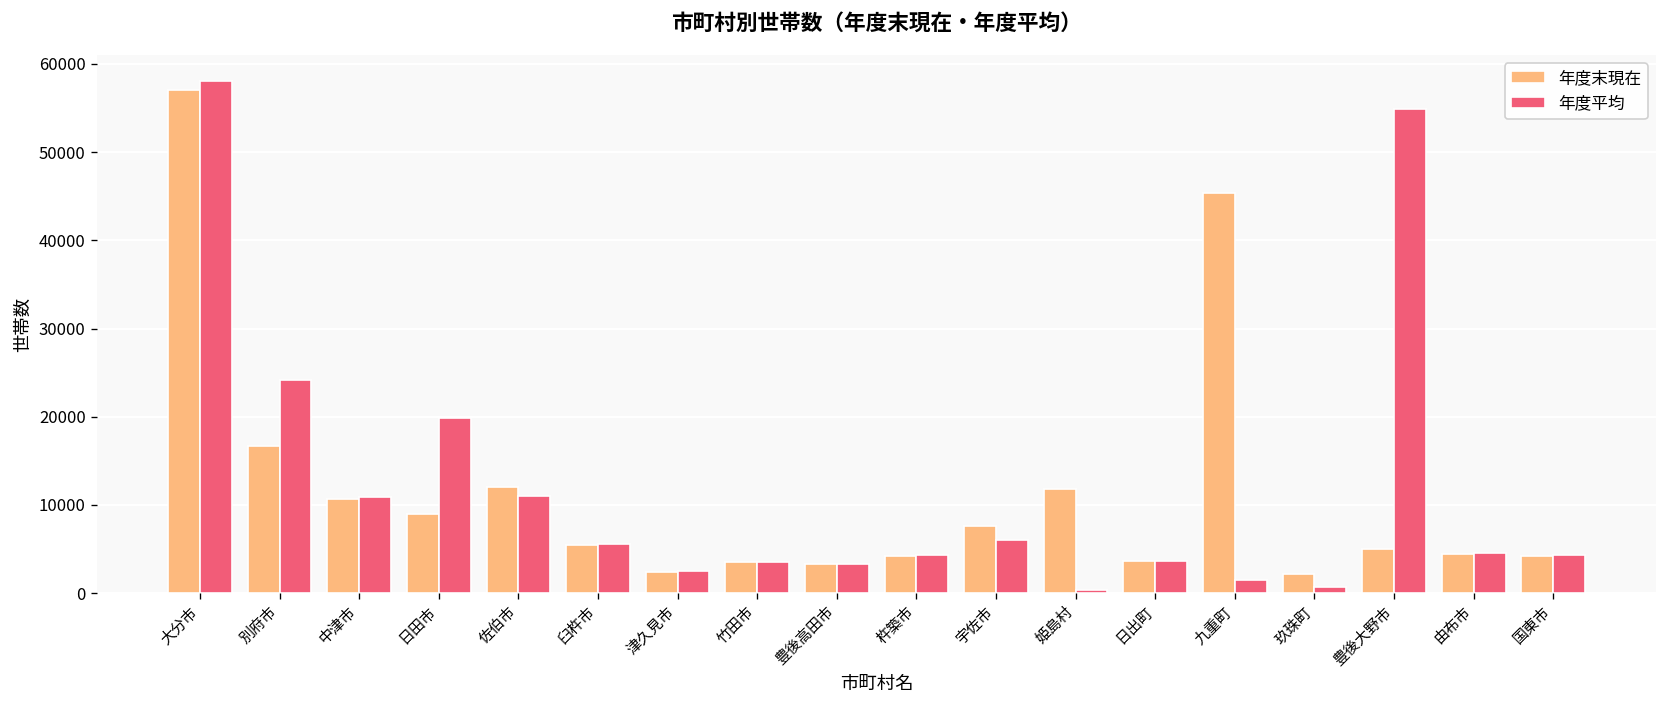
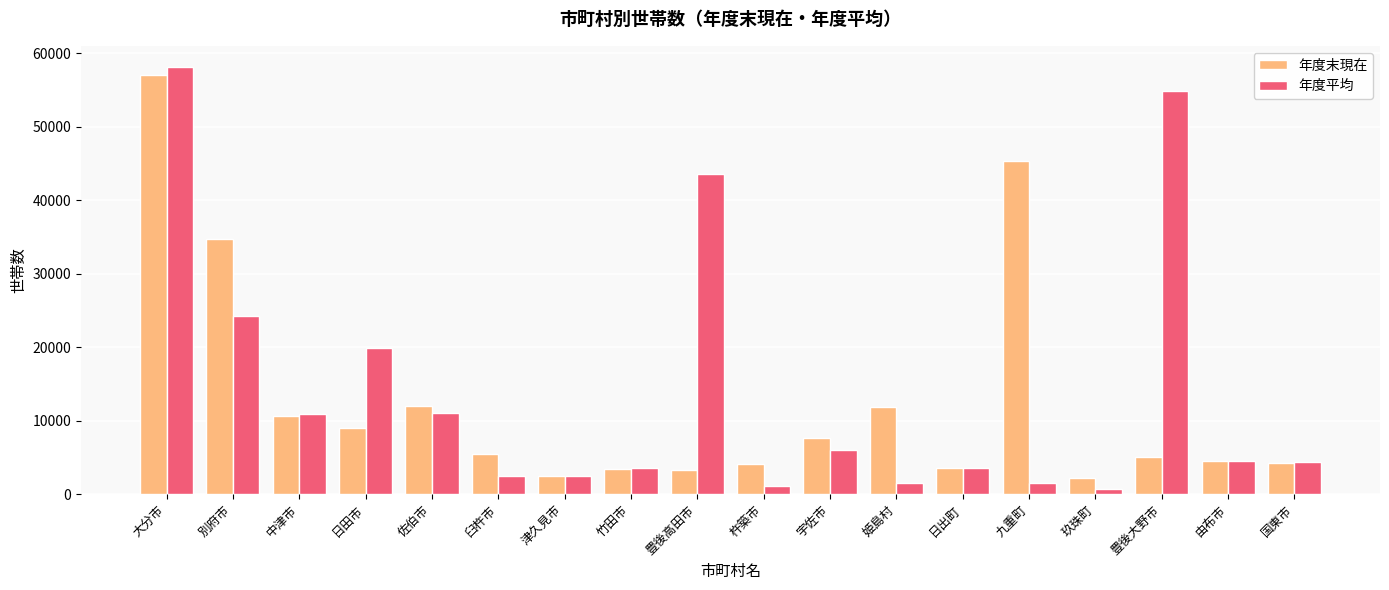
  {
    "年度末現在": {
      "大分市": 57000,
-     "別府市": 17000,
+     "別府市": 35000,
      "中津市": 11000,
      "日田市": 9000,
      "佐伯市": 12000,
      "臼杵市": 5000,
      "津久見市": 2000,
      "竹田市": 3000,
      "豊後高田市": 3000,
      "杵築市": 4000,
      "宇佐市": 8000,
      "姫島村": 12000,
      "日出町": 4000,
      "九重町": 45000,
      "玖珠町": 2000,
      "豊後大野市": 5000,
      "由布市": 4000,
      "国東市": 4000
    },
    "年度平均": {
      "大分市": 58000,
      "別府市": 24000,
      "中津市": 11000,
      "日田市": 20000,
      "佐伯市": 11000,
-     "臼杵市": 6000,
+     "臼杵市": 2000,
      "津久見市": 2000,
      "竹田市": 4000,
-     "豊後高田市": 3000,
-     "杵築市": 4000,
+     "豊後高田市": 44000,
+     "杵築市": 1000,
      "宇佐市": 6000,
-     "姫島村": 0,
+     "姫島村": 1000,
      "日出町": 4000,
      "九重町": 1000,
      "玖珠町": 1000,
      "豊後大野市": 55000,
      "由布市": 5000,
      "国東市": 4000
    }
  }
